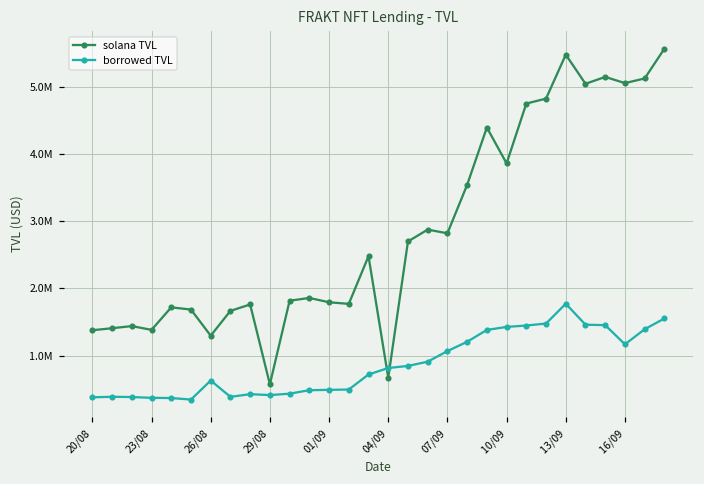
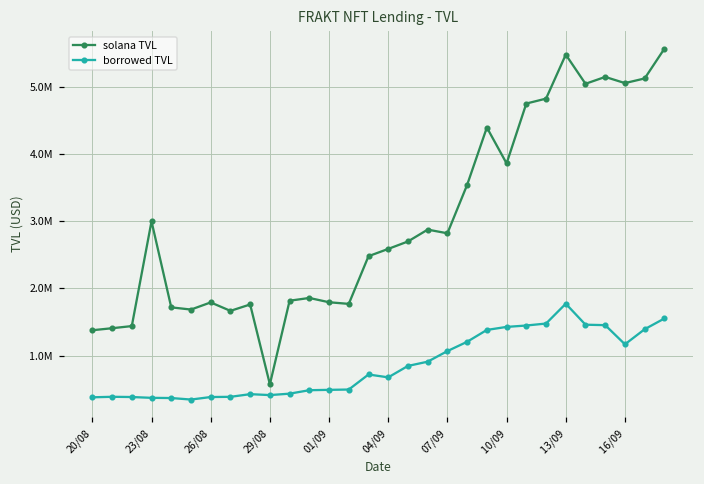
  {
    "solana TVL": {
      "20/08": 1400000,
-     "23/08": 1400000,
-     "26/08": 1300000,
+     "23/08": 3000000,
+     "26/08": 1800000,
      "29/08": 600000,
      "01/09": 1800000,
-     "04/09": 700000,
+     "04/09": 2600000,
      "07/09": 2800000,
      "10/09": 3900000,
      "13/09": 5500000,
      "16/09": 5100000
    },
    "borrowed TVL": {
      "20/08": 400000,
      "23/08": 400000,
-     "26/08": 600000,
+     "26/08": 400000,
      "29/08": 400000,
      "01/09": 500000,
-     "04/09": 800000,
+     "04/09": 700000,
      "07/09": 1100000,
      "10/09": 1400000,
      "13/09": 1800000,
      "16/09": 1200000
    }
  }
